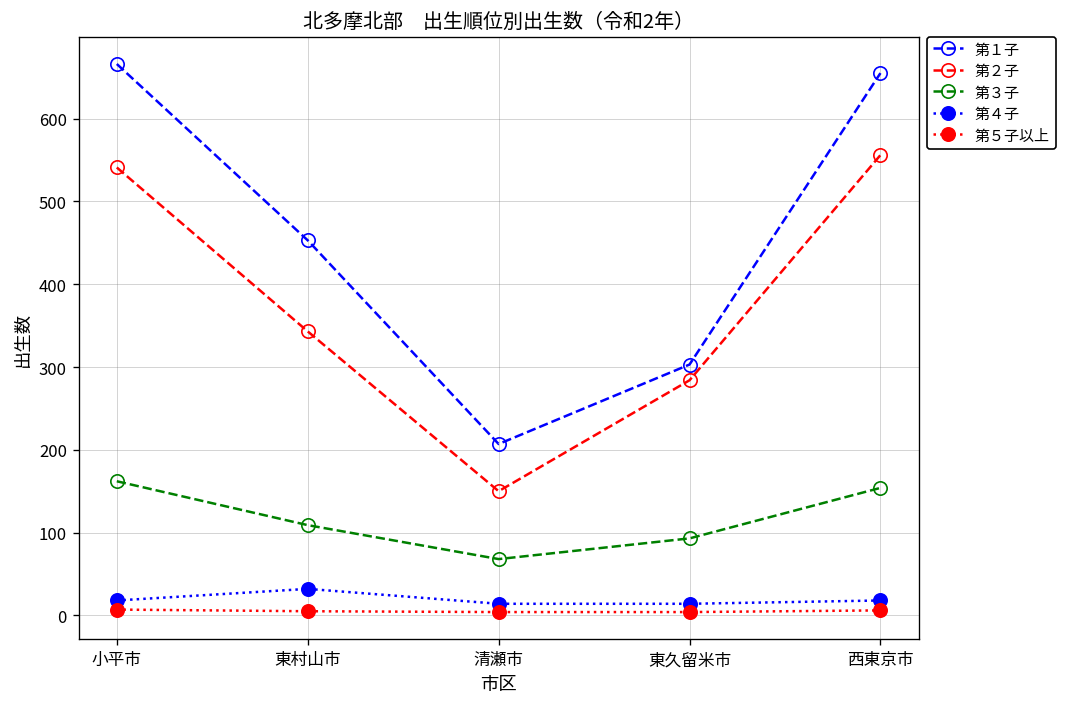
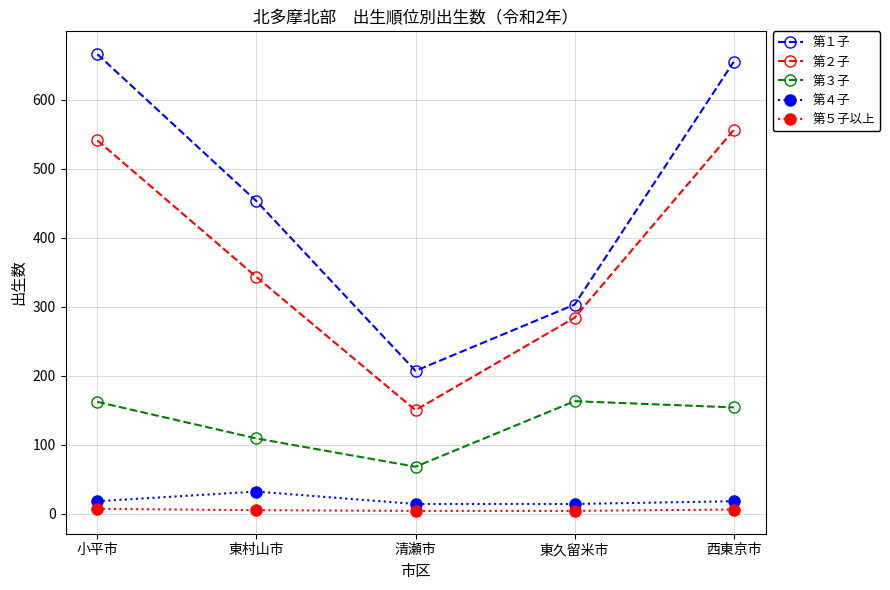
  {
    "第３子": {
      "小平市": 160,
      "東村山市": 110,
      "清瀬市": 70,
-     "東久留米市": 90,
+     "東久留米市": 160,
      "西東京市": 150
    }
  }
